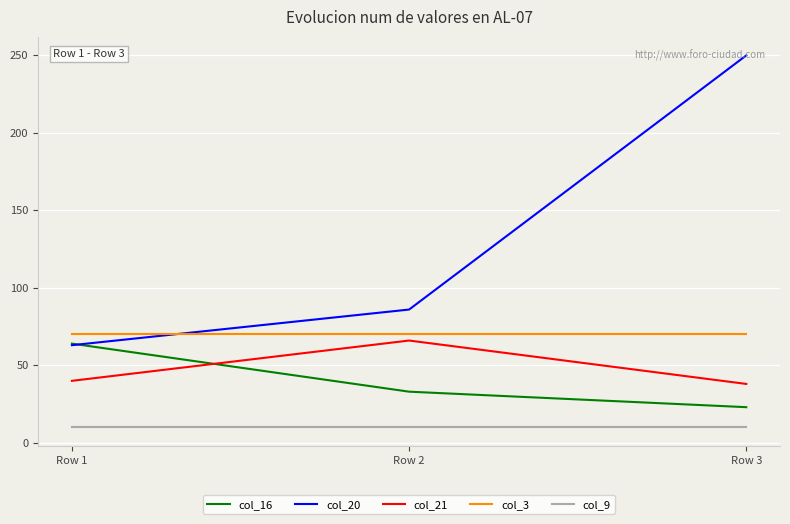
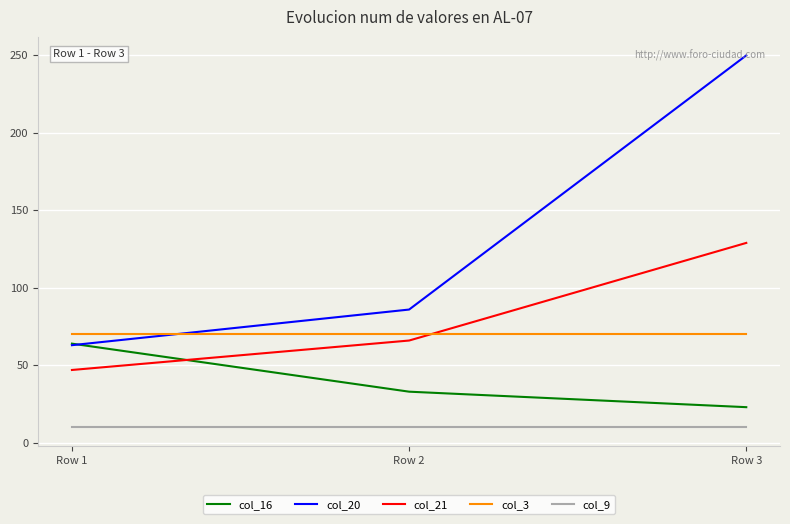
  {
    "col_16": {
      "Row 2": 33,
      "Row 3": 23
    },
    "col_20": {
      "Row 2": 86,
      "Row 3": 250
    },
    "col_21": {
-     "Row 1": 40,
+     "Row 1": 47,
      "Row 2": 66,
-     "Row 3": 38
+     "Row 3": 129
    },
    "col_3": {
      "Row 1": 70,
      "Row 2": 70,
      "Row 3": 70
    },
    "col_9": {
      "Row 1": 10,
      "Row 2": 10,
      "Row 3": 10
    }
  }
